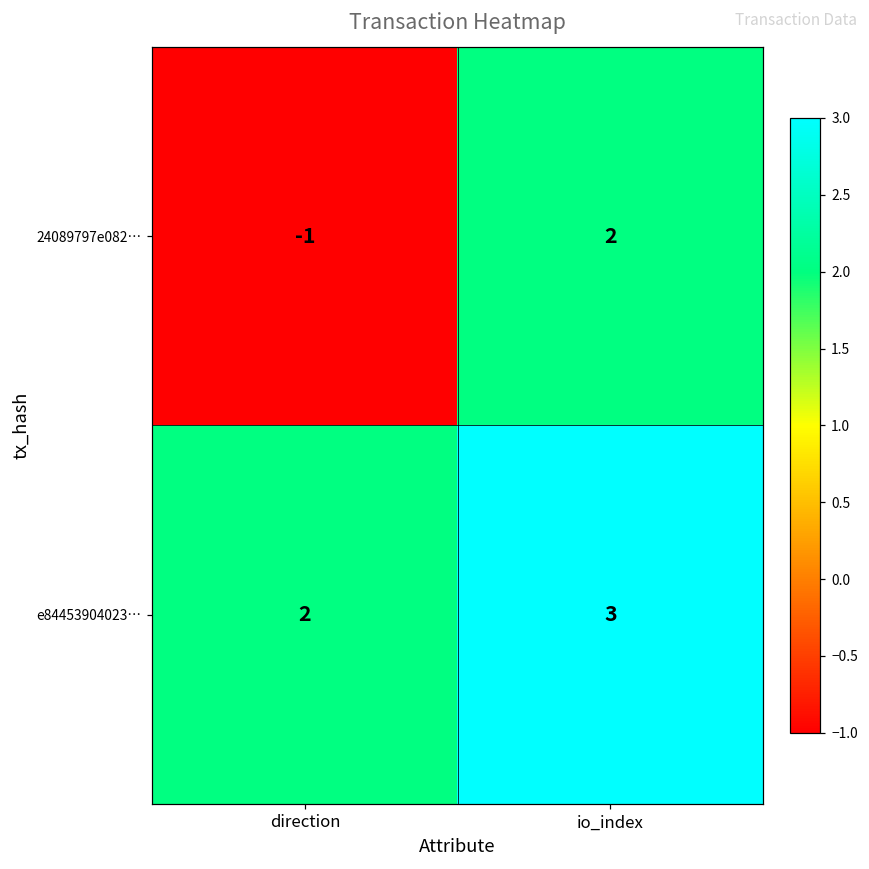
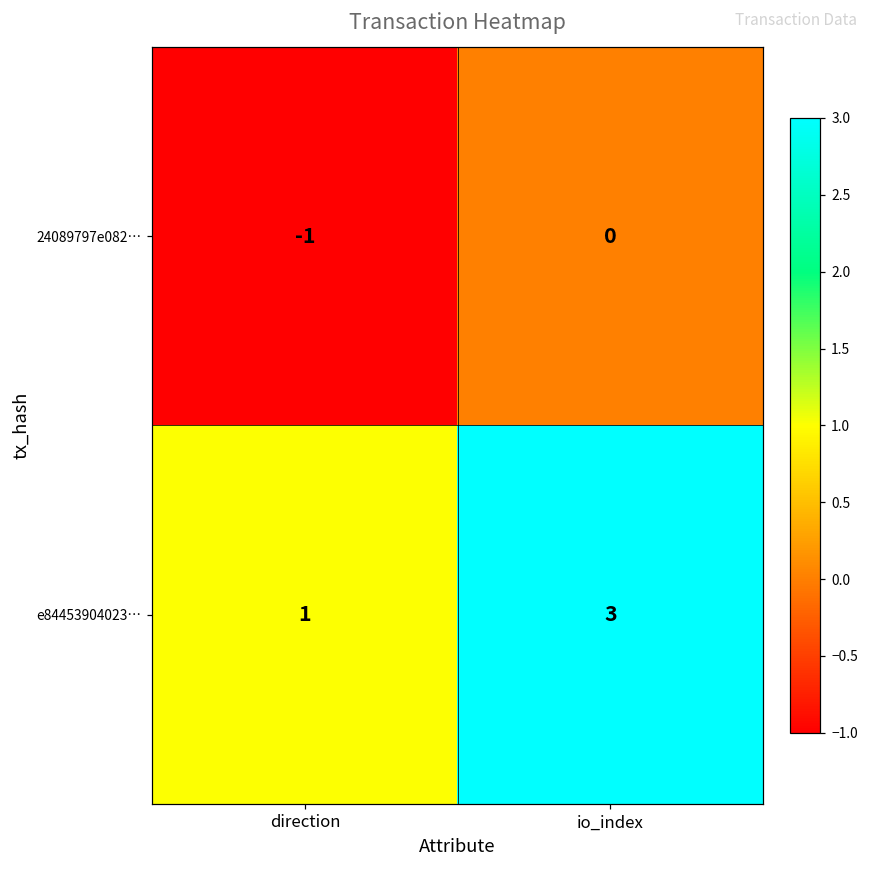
  {
    "24089797e082…": {
      "direction": -1,
-     "io_index": 2
+     "io_index": 0
    },
    "e84453904023…": {
-     "direction": 2,
+     "direction": 1,
      "io_index": 3
    }
  }
